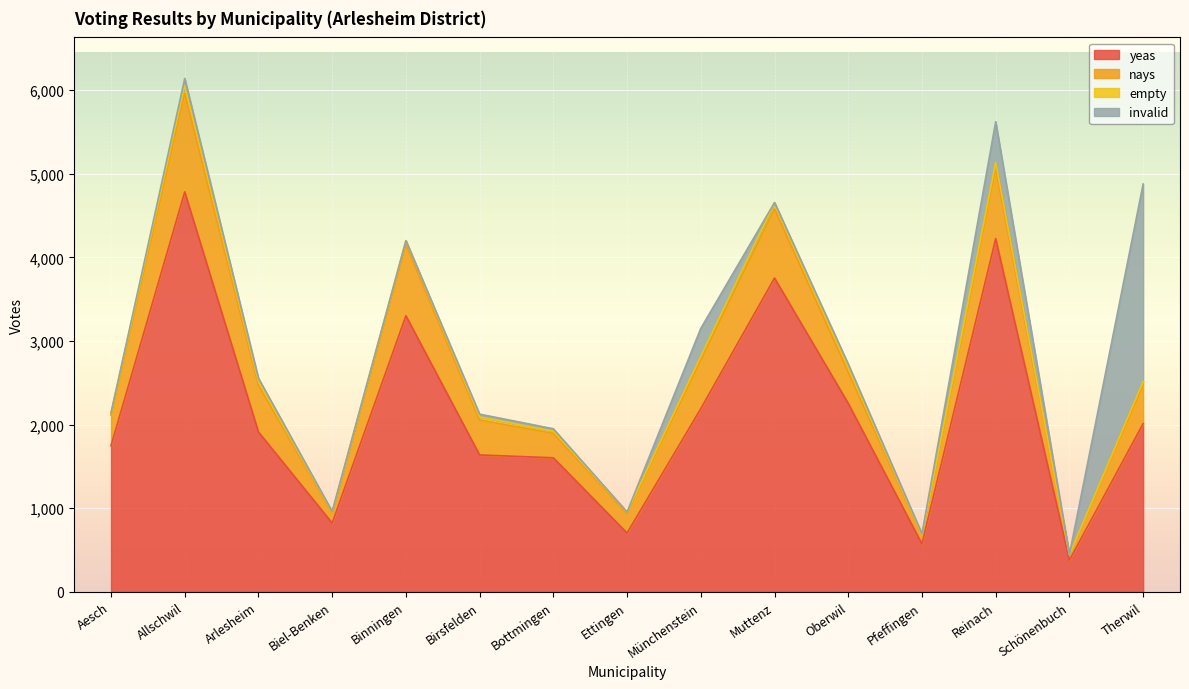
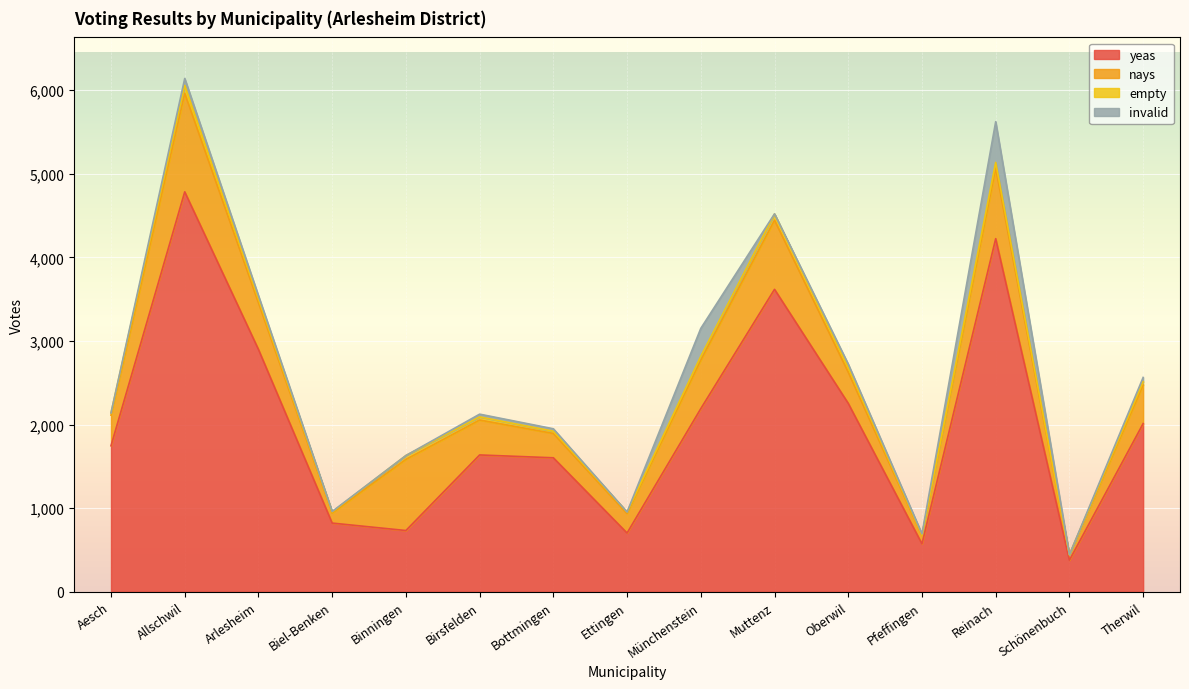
  {
    "yeas": {
      "Aesch": "1,700",
      "Allschwil": "4,800",
-     "Arlesheim": "1,900",
+     "Arlesheim": "2,900",
      "Biel-Benken": "800",
-     "Binningen": "3,300",
+     "Binningen": "700",
      "Birsfelden": "1,600",
      "Bottmingen": "1,600",
      "Ettingen": "700",
      "Münchenstein": "2,200",
-     "Muttenz": "3,800",
+     "Muttenz": "3,600",
      "Oberwil": "2,300",
      "Pfeffingen": "600",
      "Reinach": "4,200",
      "Schönenbuch": "400",
      "Therwil": "2,000"
    },
    "invalid": {
      "Allschwil": "100",
      "Arlesheim": "0",
      "Birsfelden": "0",
      "Münchenstein": "300",
      "Oberwil": "0",
      "Reinach": "500",
-     "Therwil": "2,400"
+     "Therwil": "0"
    }
  }
